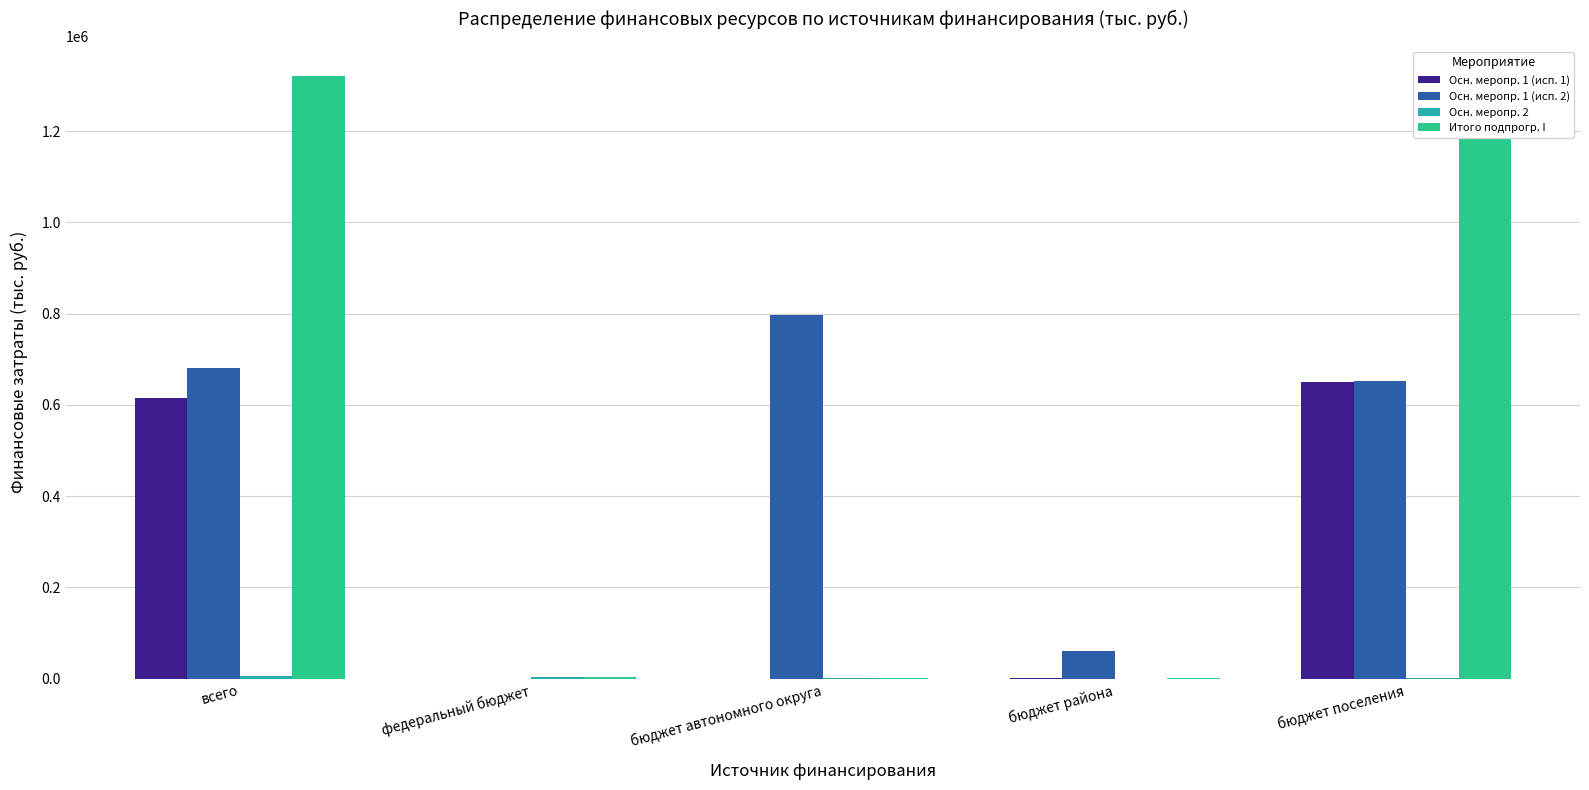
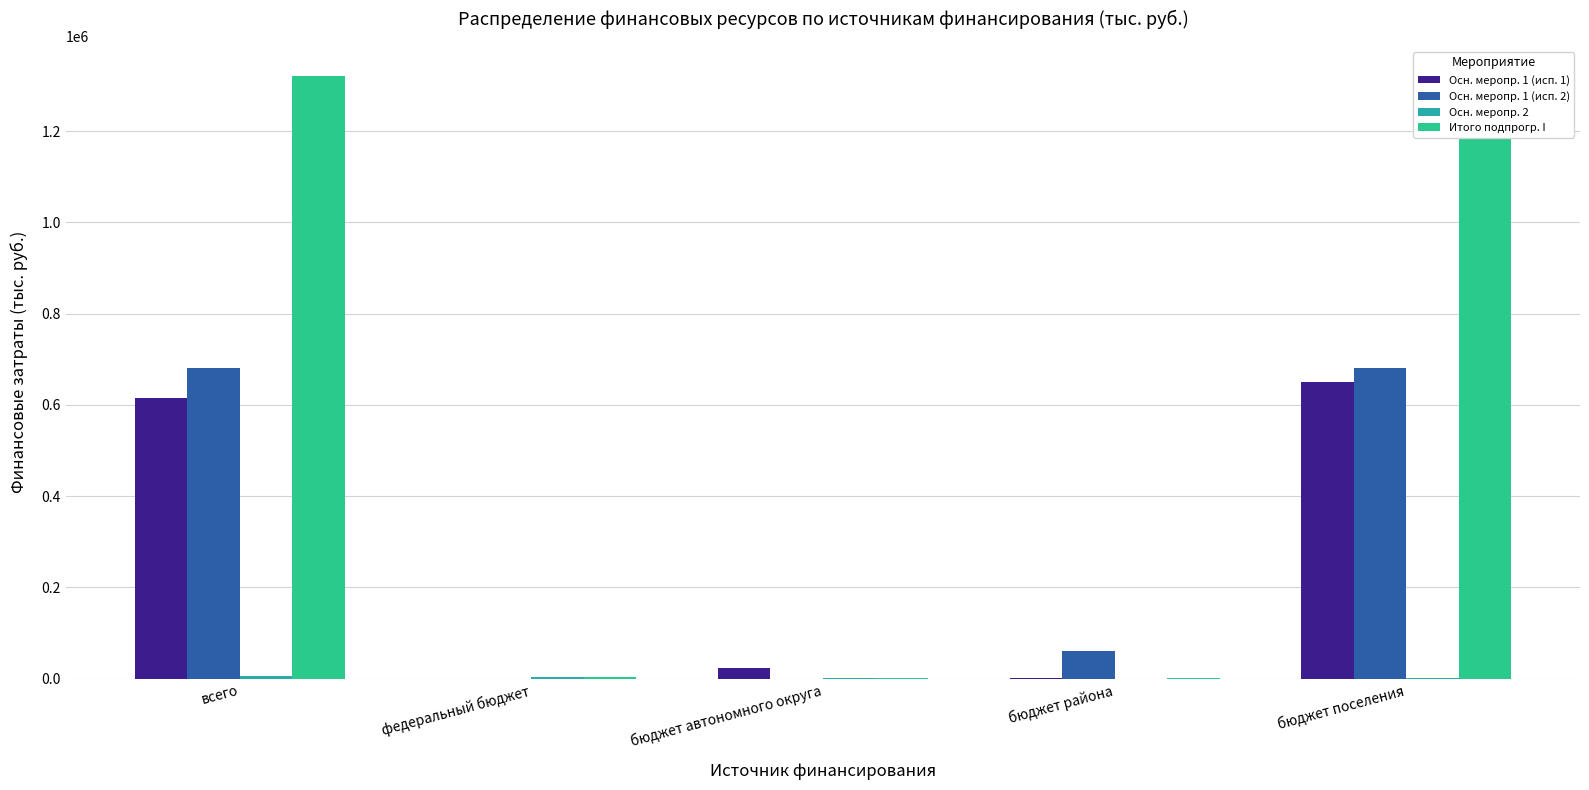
  {
    "Осн. меропр. 1 (исп. 1)": {
      "всего": 620000,
      "федеральный бюджет": 0,
-     "бюджет автономного округа": 0,
+     "бюджет автономного округа": 20000,
      "бюджет поселения": 650000
    },
    "Осн. меропр. 1 (исп. 2)": {
      "всего": 680000,
      "федеральный бюджет": 0,
-     "бюджет автономного округа": 800000,
+     "бюджет автономного округа": 0,
      "бюджет района": 60000,
-     "бюджет поселения": 650000
+     "бюджет поселения": 680000
    }
  }
